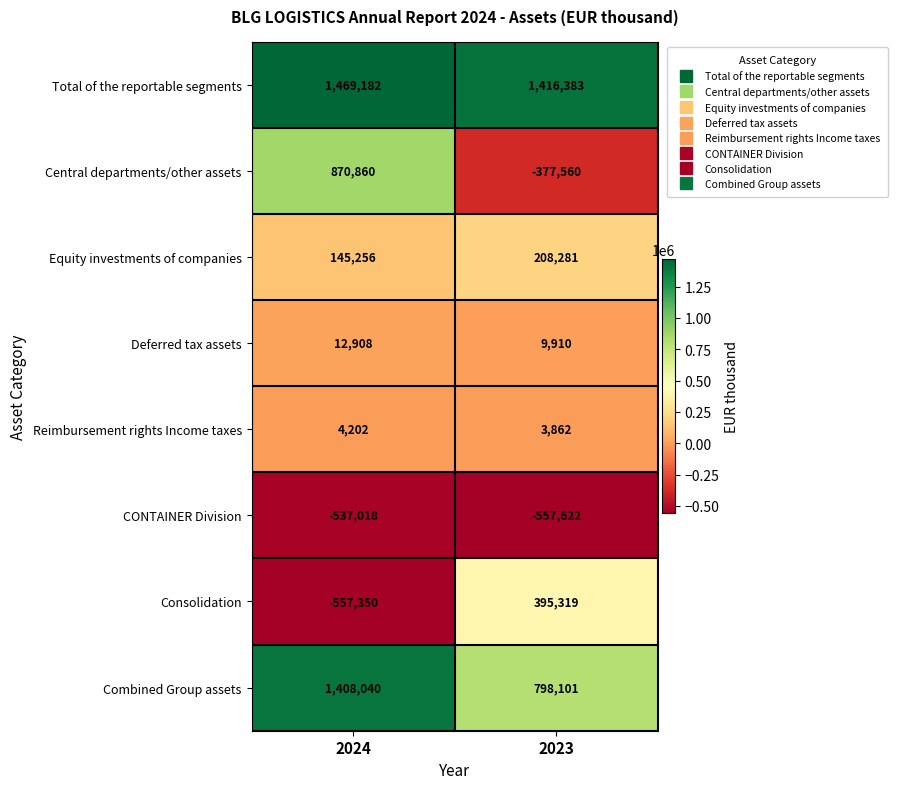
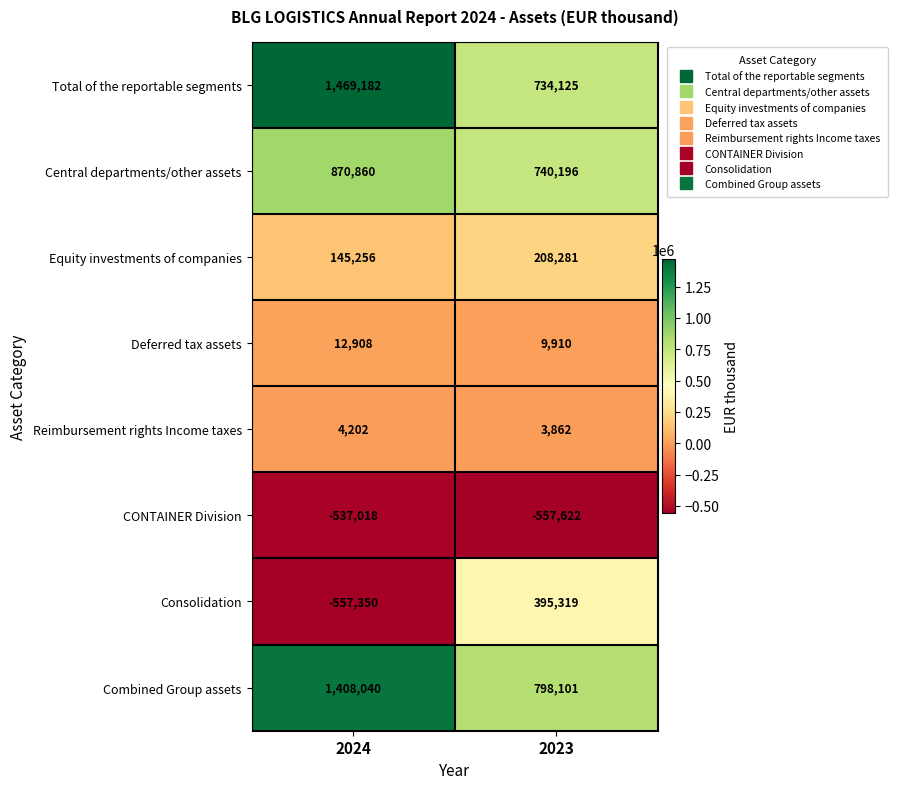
  {
    "Total of the reportable segments": {
      "2024": "1,469,182",
-     "2023": "1,416,383"
+     "2023": "734,125"
    },
    "Central departments/other assets": {
      "2024": "870,860",
-     "2023": "-377,560"
+     "2023": "740,196"
    },
    "Equity investments of companies": {
      "2024": "145,256",
      "2023": "208,281"
    },
    "Deferred tax assets": {
      "2024": "12,908",
      "2023": "9,910"
    },
    "Reimbursement rights Income taxes": {
      "2024": "4,202",
      "2023": "3,862"
    },
    "CONTAINER Division": {
      "2024": "-537,018",
      "2023": "-557,622"
    },
    "Consolidation": {
      "2024": "-557,350",
      "2023": "395,319"
    },
    "Combined Group assets": {
      "2024": "1,408,040",
      "2023": "798,101"
    }
  }
